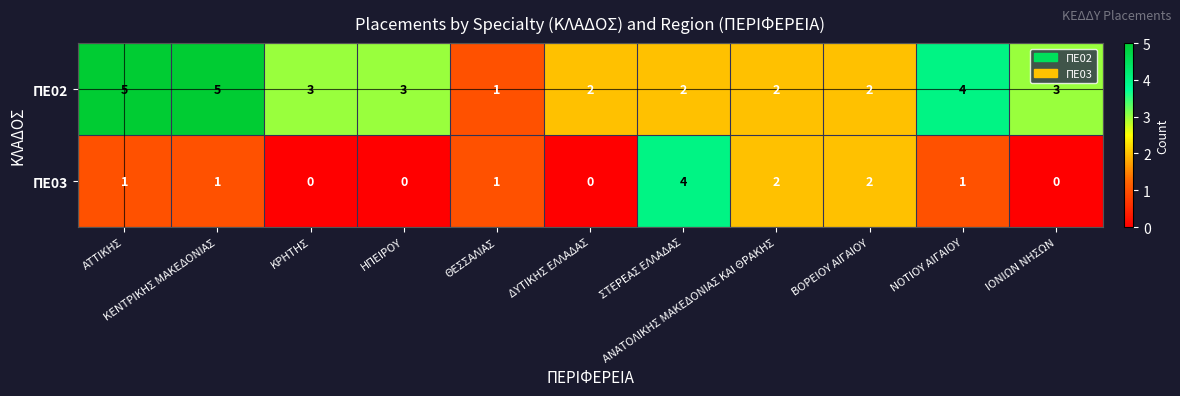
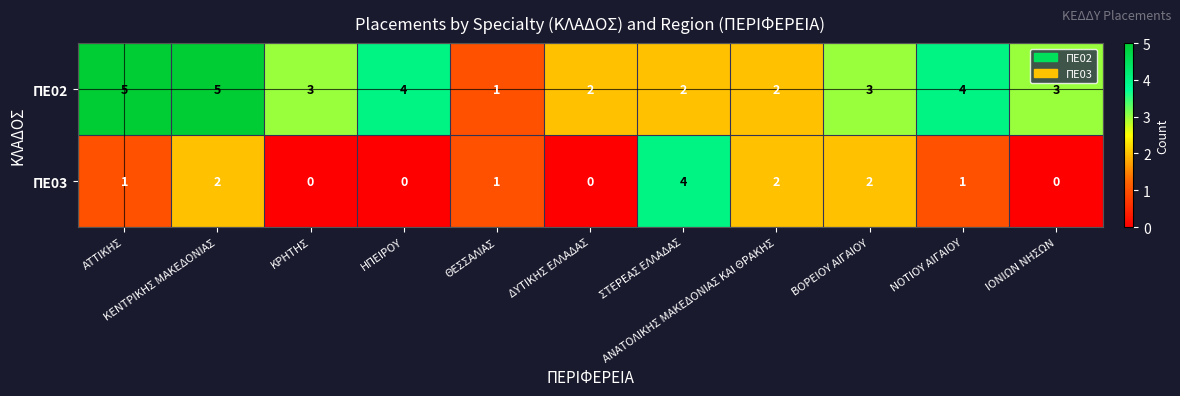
  {
    "ΠΕ02": {
      "ΑΤΤΙΚΗΣ": 5,
      "ΚΕΝΤΡΙΚΗΣ ΜΑΚΕΔΟΝΙΑΣ": 5,
      "ΚΡΗΤΗΣ": 3,
-     "ΗΠΕΙΡΟΥ": 3,
+     "ΗΠΕΙΡΟΥ": 4,
      "ΘΕΣΣΑΛΙΑΣ": 1,
      "ΔΥΤΙΚΗΣ ΕΛΛΑΔΑΣ": 2,
      "ΣΤΕΡΕΑΣ ΕΛΛΑΔΑΣ": 2,
      "ΑΝΑΤΟΛΙΚΗΣ ΜΑΚΕΔΟΝΙΑΣ ΚΑΙ ΘΡΑΚΗΣ": 2,
-     "ΒΟΡΕΙΟΥ ΑΙΓΑΙΟΥ": 2,
+     "ΒΟΡΕΙΟΥ ΑΙΓΑΙΟΥ": 3,
      "ΝΟΤΙΟΥ ΑΙΓΑΙΟΥ": 4
    },
    "ΠΕ03": {
      "ΑΤΤΙΚΗΣ": 1,
-     "ΚΕΝΤΡΙΚΗΣ ΜΑΚΕΔΟΝΙΑΣ": 1,
+     "ΚΕΝΤΡΙΚΗΣ ΜΑΚΕΔΟΝΙΑΣ": 2,
      "ΚΡΗΤΗΣ": 0,
      "ΗΠΕΙΡΟΥ": 0,
      "ΘΕΣΣΑΛΙΑΣ": 1,
      "ΔΥΤΙΚΗΣ ΕΛΛΑΔΑΣ": 0,
      "ΣΤΕΡΕΑΣ ΕΛΛΑΔΑΣ": 4,
      "ΑΝΑΤΟΛΙΚΗΣ ΜΑΚΕΔΟΝΙΑΣ ΚΑΙ ΘΡΑΚΗΣ": 2,
      "ΒΟΡΕΙΟΥ ΑΙΓΑΙΟΥ": 2,
      "ΝΟΤΙΟΥ ΑΙΓΑΙΟΥ": 1,
      "ΙΟΝΙΩΝ ΝΗΣΩΝ": 0
    }
  }
